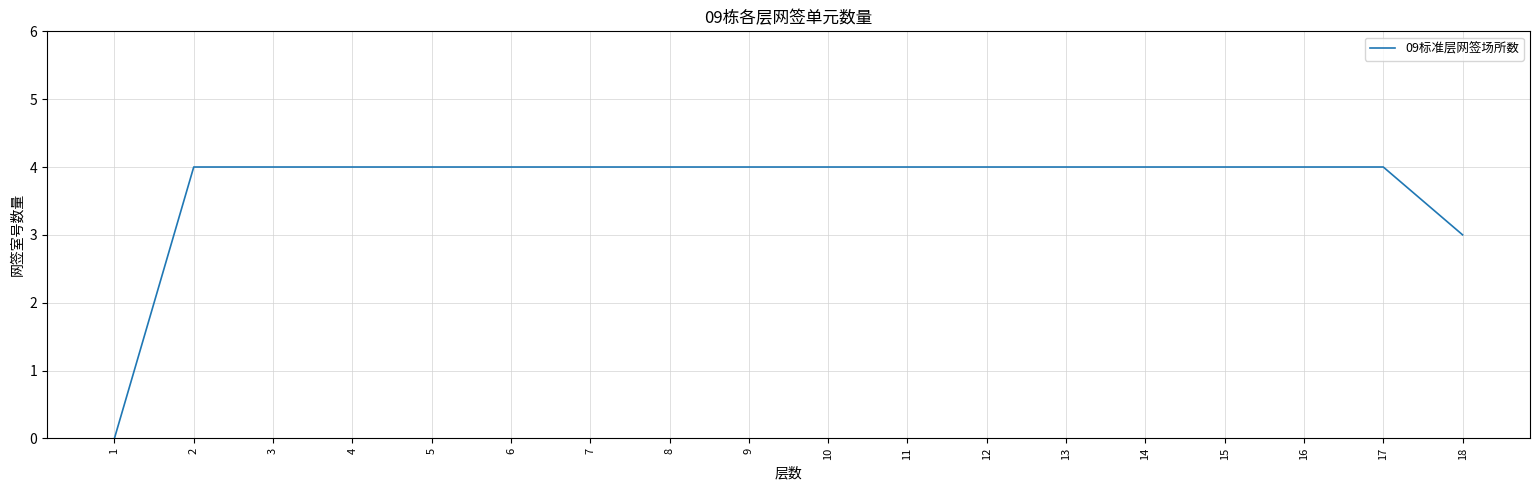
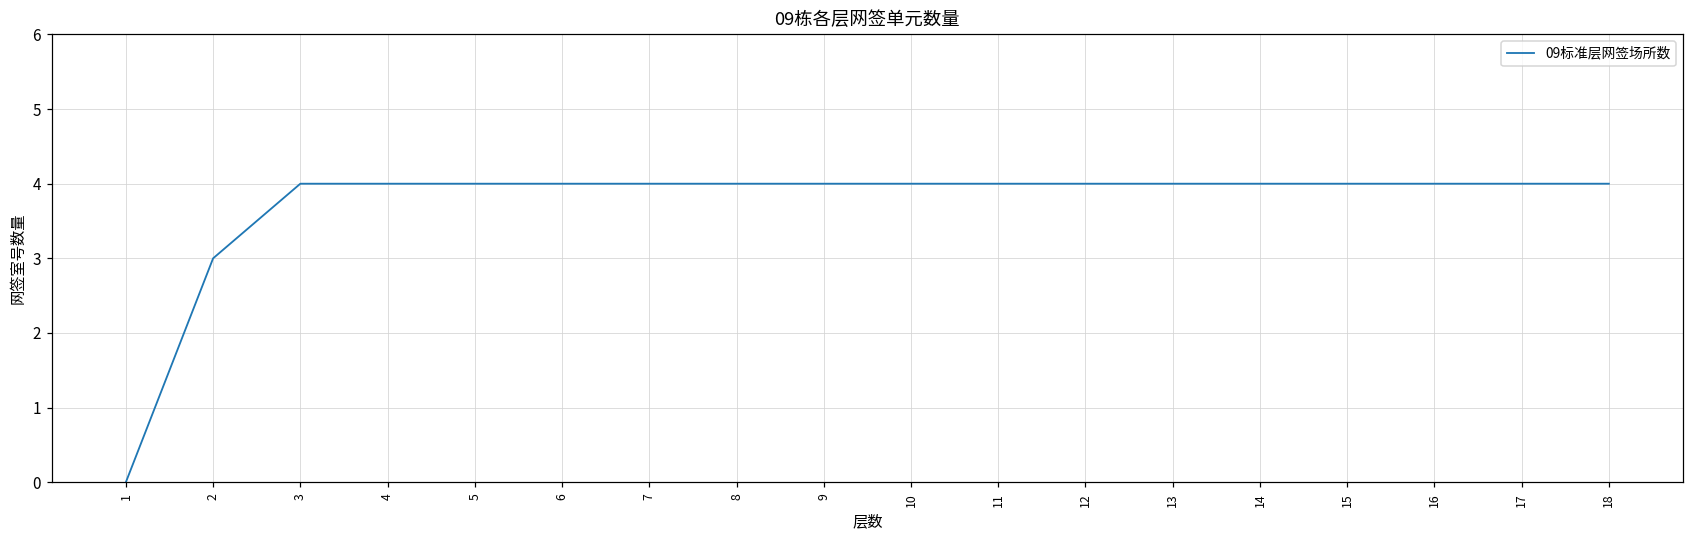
  {
    "1": 0,
-   "2": 4,
+   "2": 3,
    "3": 4,
    "4": 4,
    "5": 4,
    "6": 4,
    "7": 4,
    "8": 4,
    "9": 4,
    "10": 4,
    "11": 4,
    "12": 4,
    "13": 4,
    "14": 4,
    "15": 4,
    "16": 4,
    "17": 4,
-   "18": 3
+   "18": 4
  }
